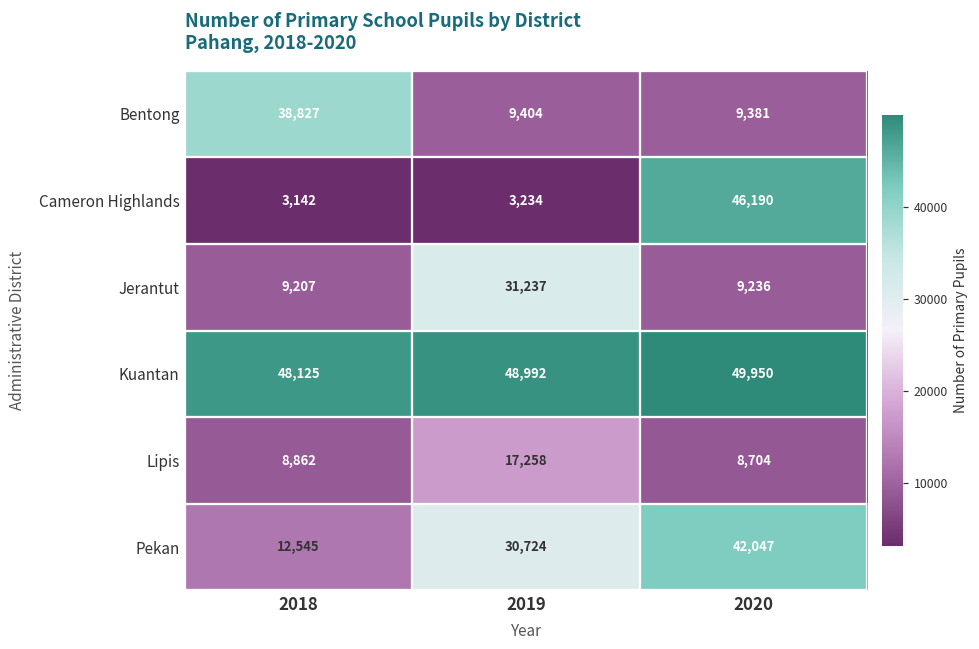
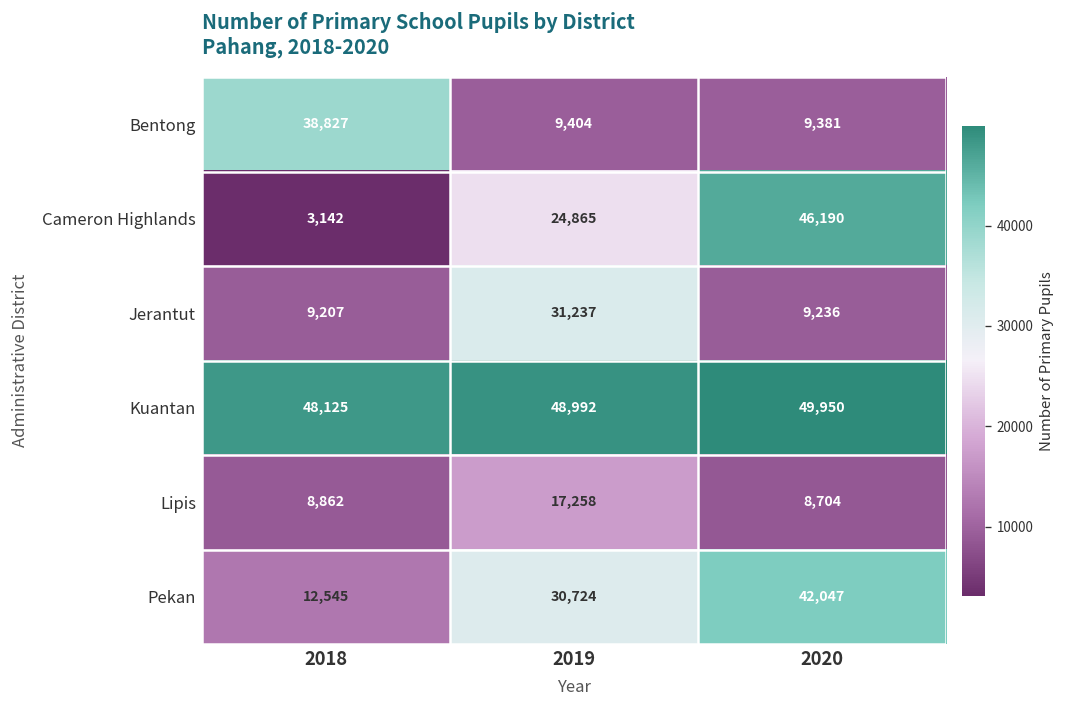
  {
    "Bentong": {
      "2018": "38,827",
      "2019": "9,404",
      "2020": "9,381"
    },
    "Cameron Highlands": {
      "2018": "3,142",
-     "2019": "3,234",
+     "2019": "24,865",
      "2020": "46,190"
    },
    "Jerantut": {
      "2018": "9,207",
      "2019": "31,237",
      "2020": "9,236"
    },
    "Kuantan": {
      "2018": "48,125",
      "2019": "48,992",
      "2020": "49,950"
    },
    "Lipis": {
      "2018": "8,862",
      "2019": "17,258",
      "2020": "8,704"
    },
    "Pekan": {
      "2018": "12,545",
      "2019": "30,724",
      "2020": "42,047"
    }
  }
